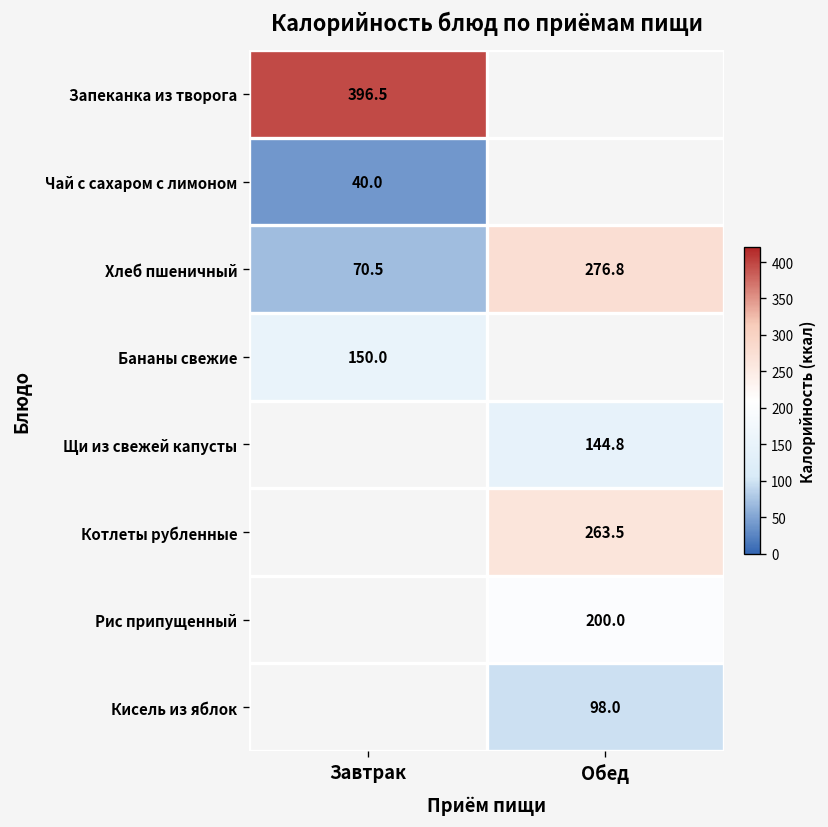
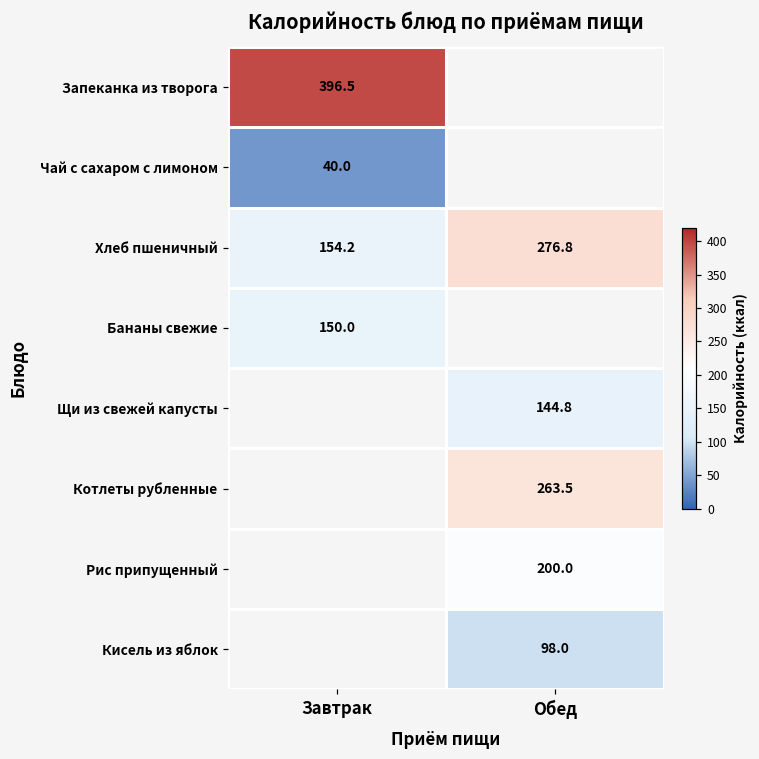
  {
    "Запеканка из творога": {
      "Завтрак": 396.5
    },
    "Чай с сахаром с лимоном": {
      "Завтрак": 40.0
    },
    "Хлеб пшеничный": {
-     "Завтрак": 70.5,
+     "Завтрак": 154.2,
      "Обед": 276.8
    },
    "Бананы свежие": {
      "Завтрак": 150.0
    },
    "Щи из свежей капусты": {
      "Обед": 144.8
    },
    "Котлеты рубленные": {
      "Обед": 263.5
    },
    "Рис припущенный": {
      "Обед": 200.0
    },
    "Кисель из яблок": {
      "Обед": 98.0
    }
  }
